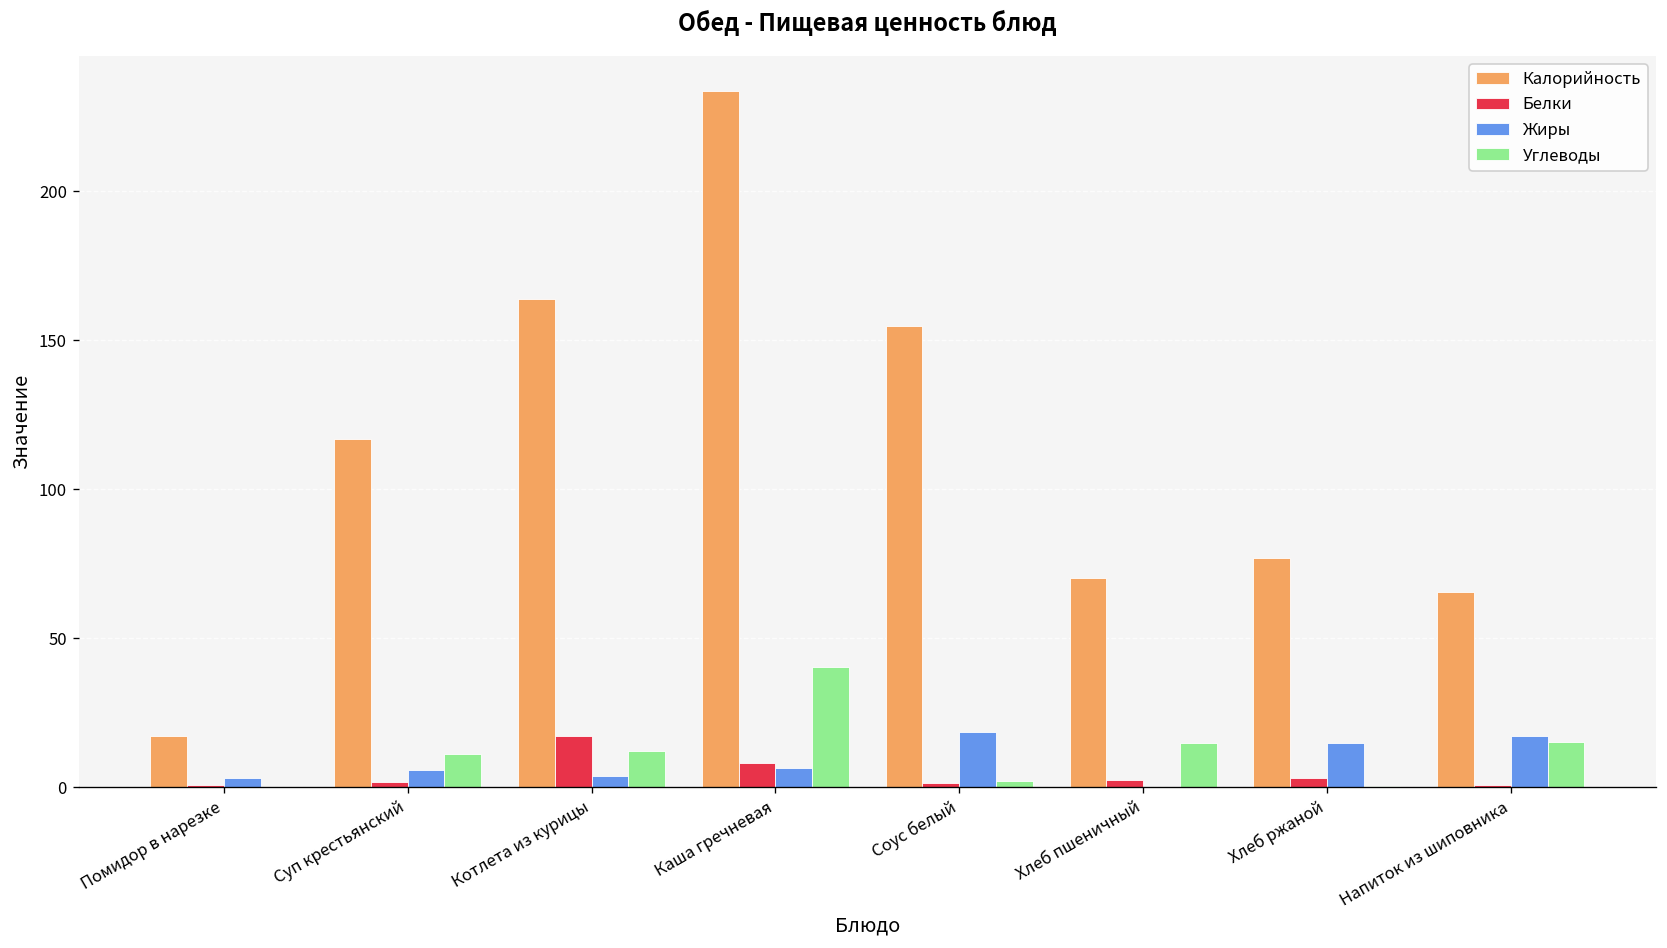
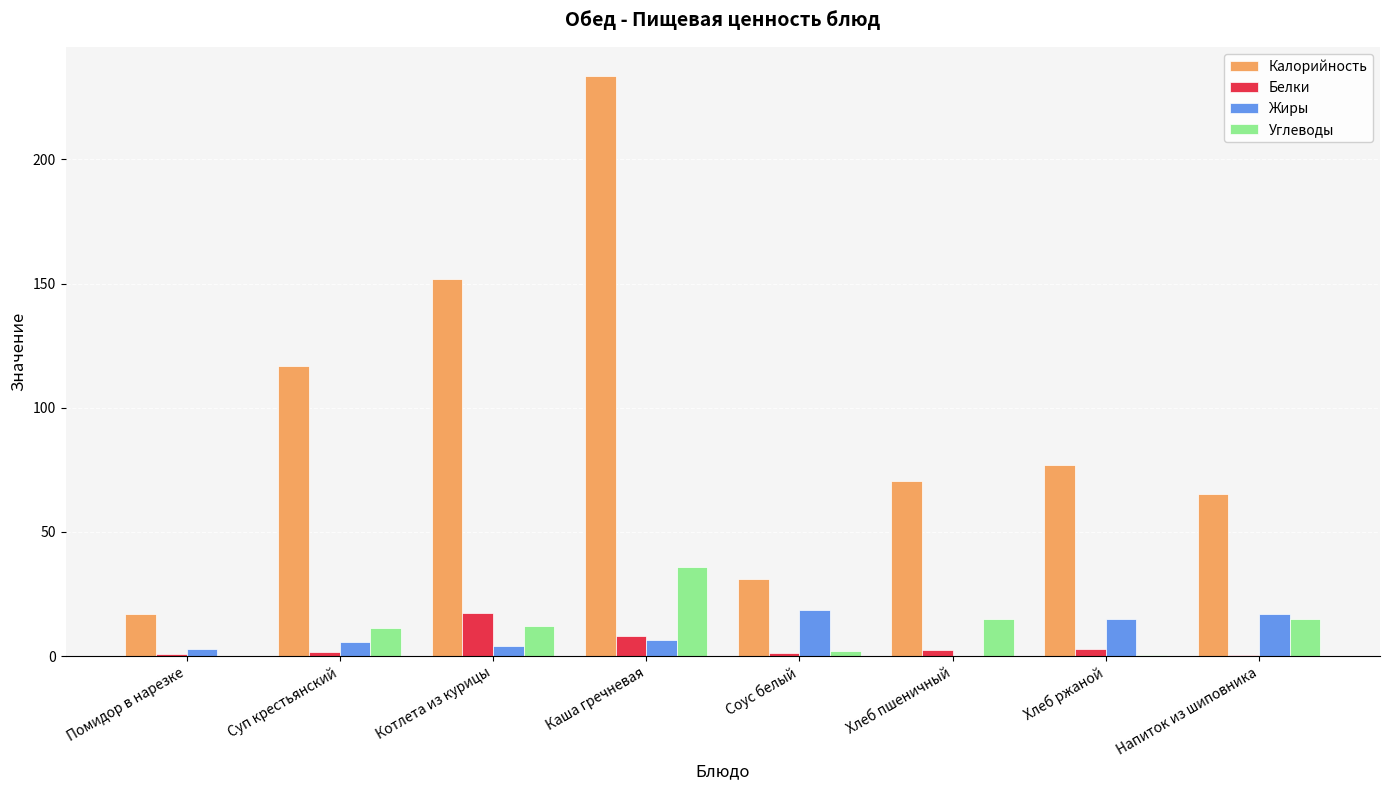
  {
    "Калорийность": {
      "Помидор в нарезке": 17,
      "Суп крестьянский": 117,
-     "Котлета из курицы": 164,
+     "Котлета из курицы": 152,
      "Каша гречневая": 234,
-     "Соус белый": 155,
+     "Соус белый": 31,
      "Хлеб пшеничный": 70,
      "Хлеб ржаной": 77,
      "Напиток из шиповника": 65
    },
    "Белки": {
      "Суп крестьянский": 2,
      "Котлета из курицы": 17,
      "Каша гречневая": 8,
      "Соус белый": 1,
      "Хлеб пшеничный": 2,
      "Хлеб ржаной": 3
    },
    "Жиры": {
      "Помидор в нарезке": 3,
      "Суп крестьянский": 6,
      "Котлета из курицы": 4,
      "Каша гречневая": 6,
      "Соус белый": 19,
      "Хлеб ржаной": 15,
      "Напиток из шиповника": 17
    },
    "Углеводы": {
      "Суп крестьянский": 11,
      "Котлета из курицы": 12,
-     "Каша гречневая": 40,
+     "Каша гречневая": 36,
      "Соус белый": 2,
      "Хлеб пшеничный": 15,
      "Напиток из шиповника": 15
    }
  }
